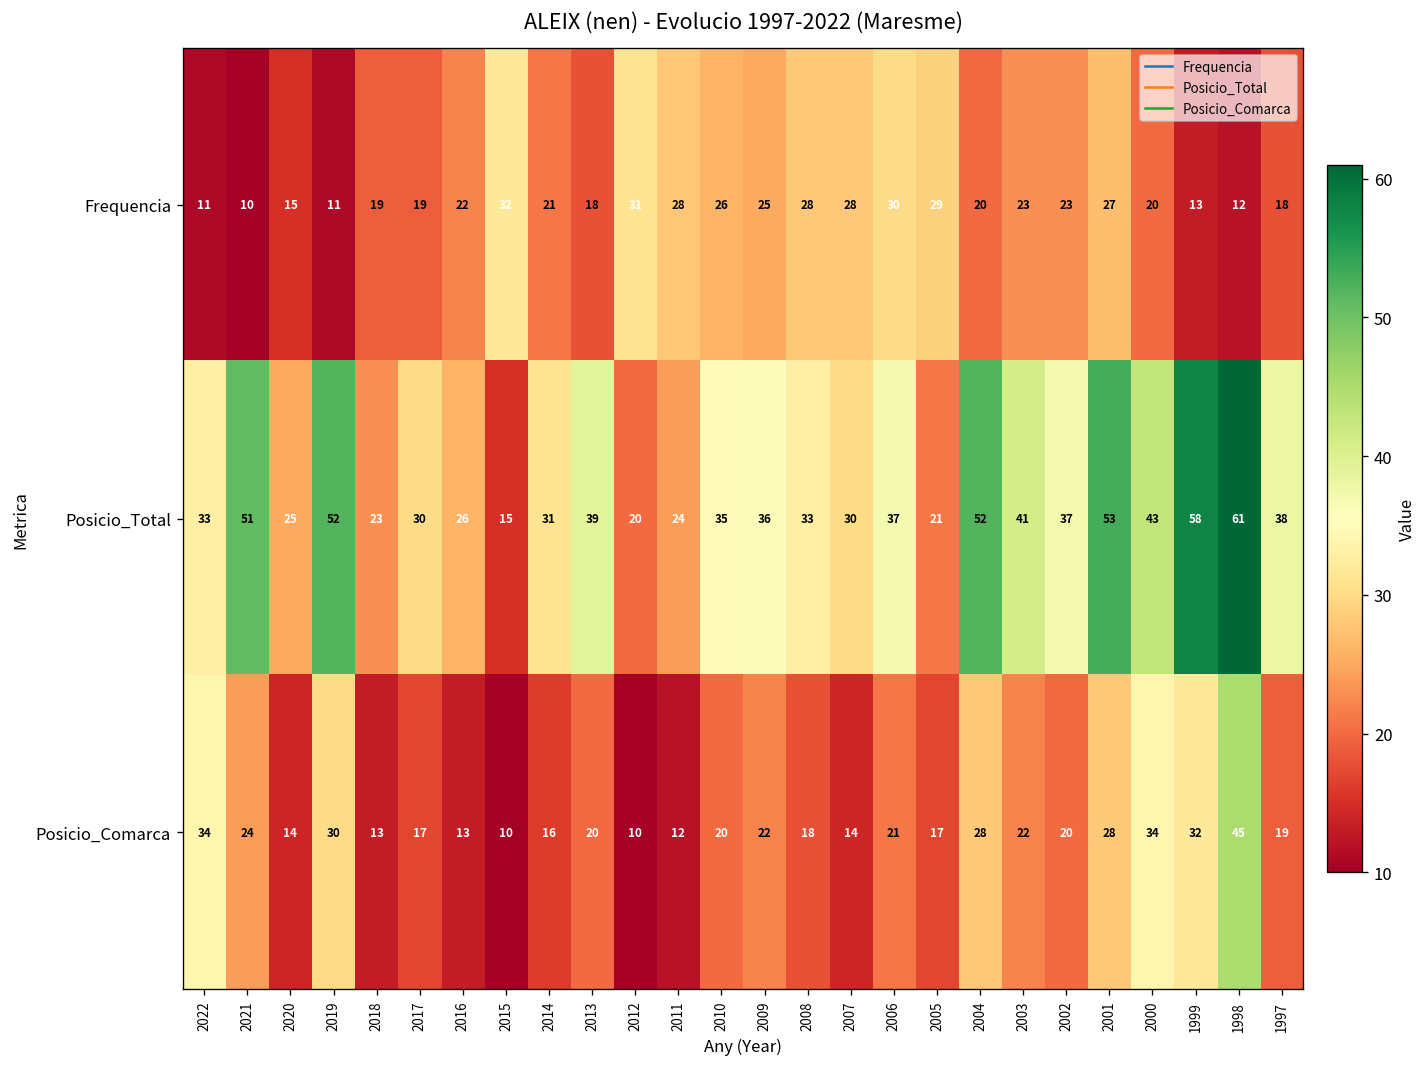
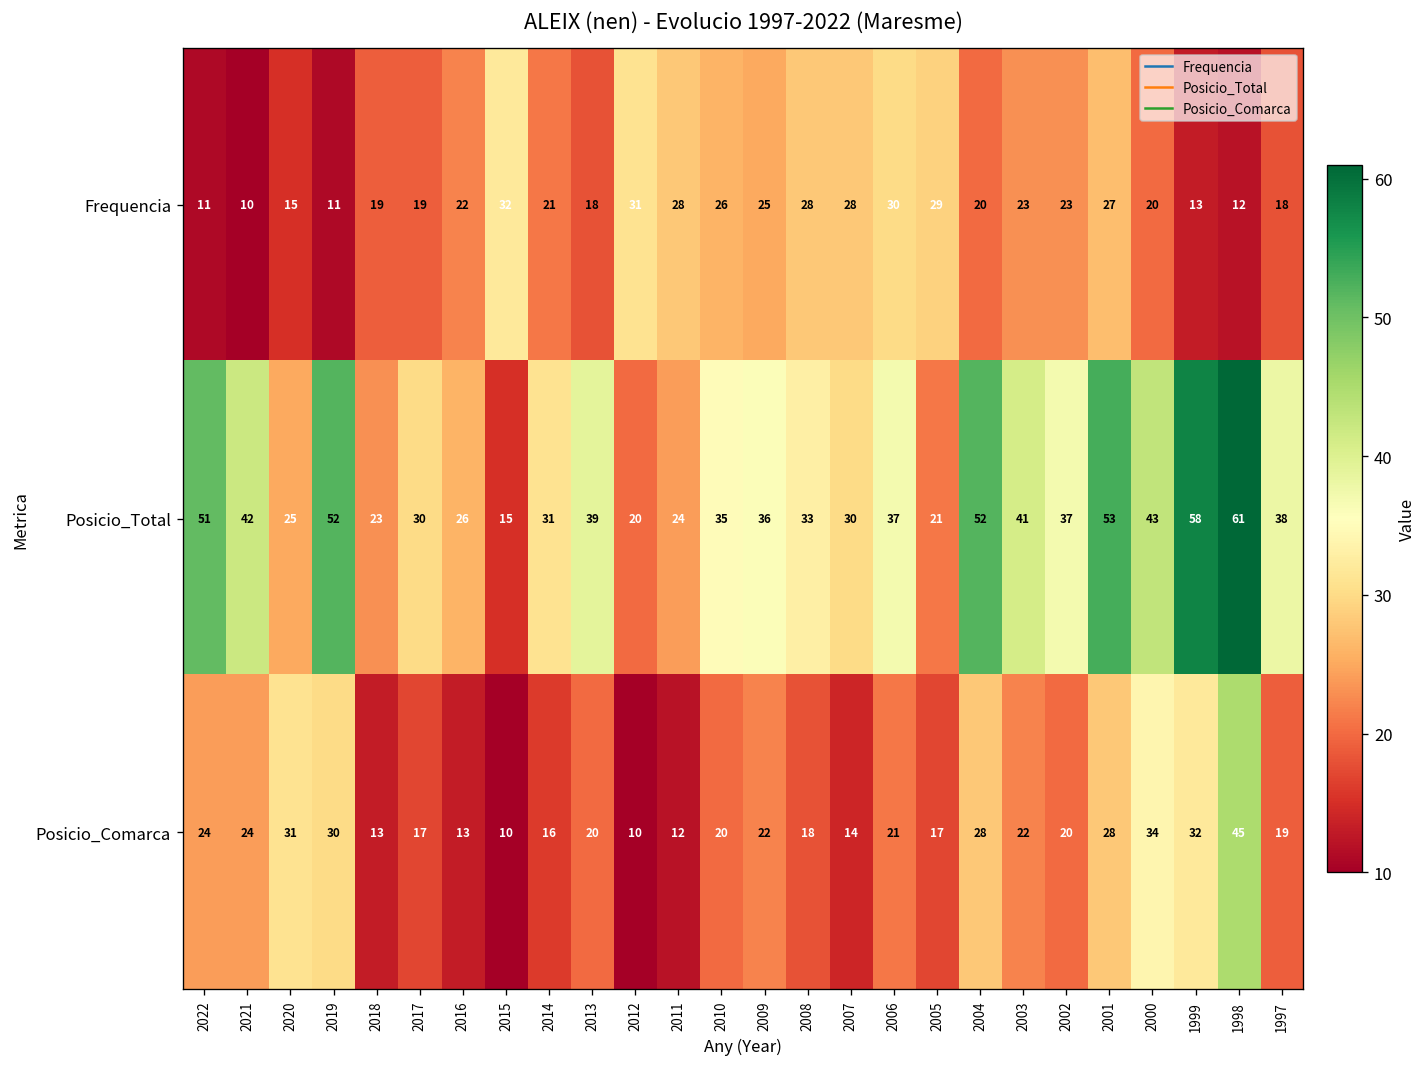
  {
    "Frequencia": {
      "2022": 11,
      "2021": 10,
      "2020": 15,
      "2019": 11,
      "2018": 19,
      "2017": 19,
      "2016": 22,
      "2015": 32,
      "2014": 21,
      "2013": 18,
      "2012": 31,
      "2011": 28,
      "2010": 26,
      "2009": 25,
      "2008": 28,
      "2007": 28,
      "2006": 30,
      "2005": 29,
      "2004": 20,
      "2003": 23,
      "2002": 23,
      "2001": 27,
      "2000": 20,
      "1999": 13,
      "1998": 12,
      "1997": 18
    },
    "Posicio_Total": {
-     "2022": 33,
-     "2021": 51,
+     "2022": 51,
+     "2021": 42,
      "2020": 25,
      "2019": 52,
      "2018": 23,
      "2017": 30,
      "2016": 26,
      "2015": 15,
      "2014": 31,
      "2013": 39,
      "2012": 20,
      "2011": 24,
      "2010": 35,
      "2009": 36,
      "2008": 33,
      "2007": 30,
      "2006": 37,
      "2005": 21,
      "2004": 52,
      "2003": 41,
      "2002": 37,
      "2001": 53,
      "2000": 43,
      "1999": 58,
      "1998": 61,
      "1997": 38
    },
    "Posicio_Comarca": {
-     "2022": 34,
+     "2022": 24,
      "2021": 24,
-     "2020": 14,
+     "2020": 31,
      "2019": 30,
      "2018": 13,
      "2017": 17,
      "2016": 13,
      "2015": 10,
      "2014": 16,
      "2013": 20,
      "2012": 10,
      "2011": 12,
      "2010": 20,
      "2009": 22,
      "2008": 18,
      "2007": 14,
      "2006": 21,
      "2005": 17,
      "2004": 28,
      "2003": 22,
      "2002": 20,
      "2001": 28,
      "2000": 34,
      "1999": 32,
      "1998": 45,
      "1997": 19
    }
  }
